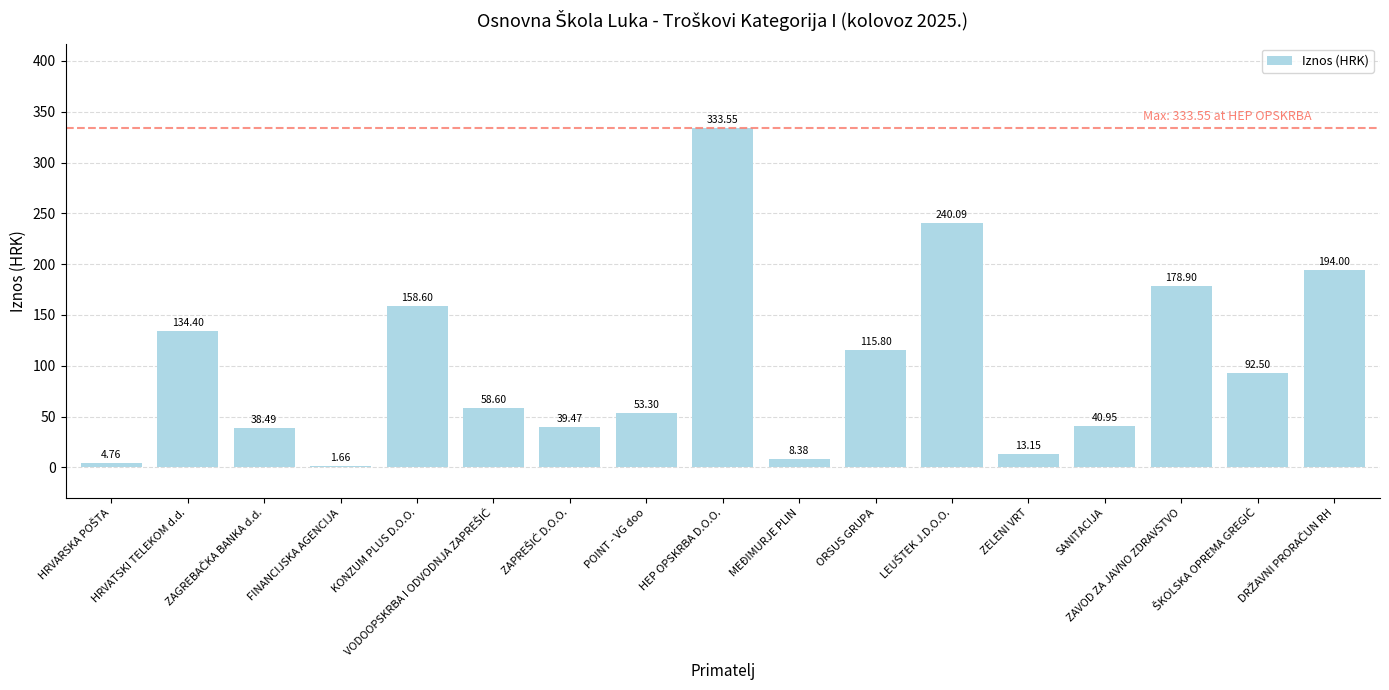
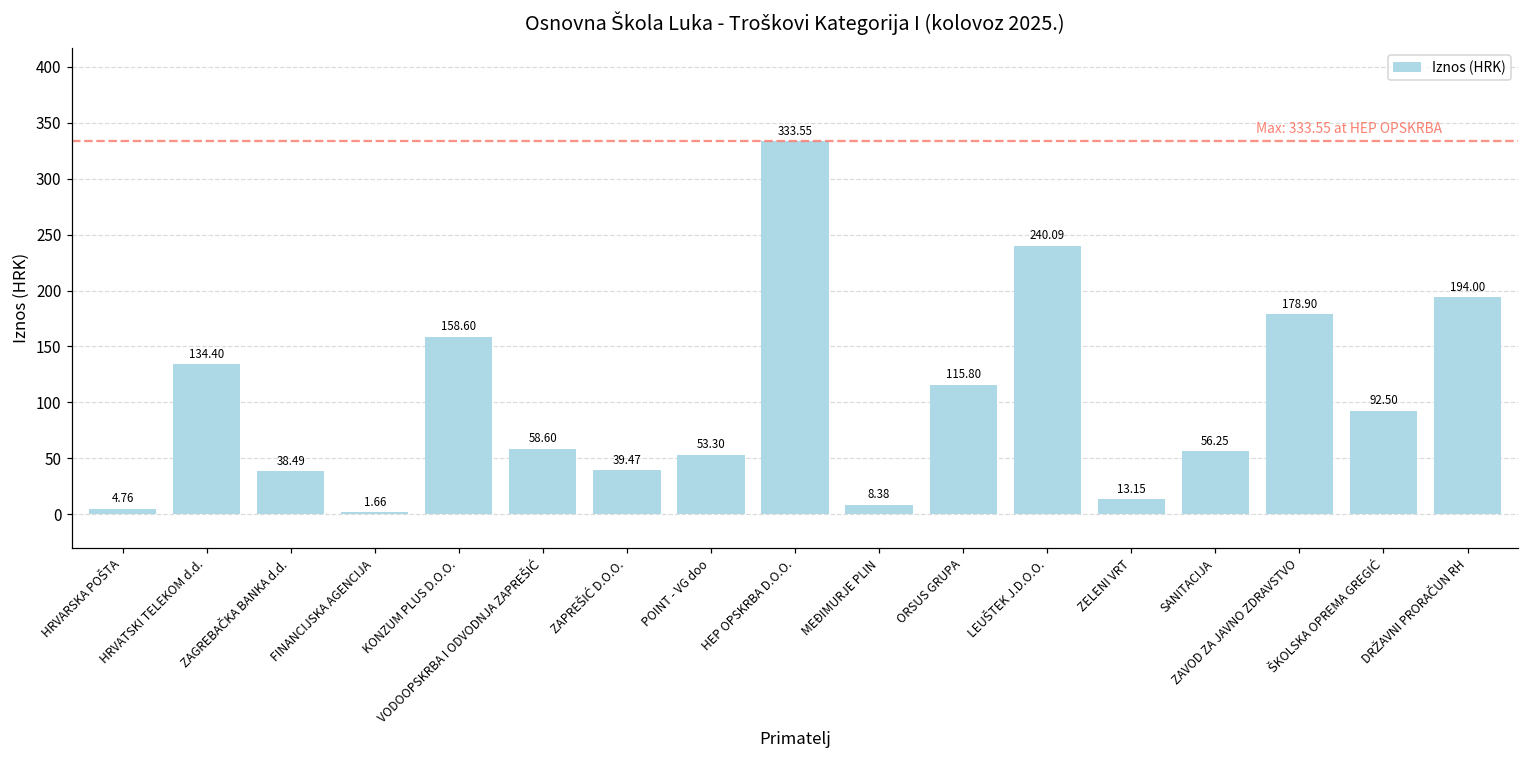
  {
    "HRVARSKA POŠTA": 4.76,
    "HRVATSKI TELEKOM d.d.": 134.40,
    "ZAGREBAČKA BANKA d.d.": 38.49,
    "FINANCIJSKA AGENCIJA": 1.66,
    "KONZUM PLUS D.O.O.": 158.60,
    "VODOOPSKRBA I ODVODNJA ZAPREŠIĆ": 58.60,
    "ZAPREŠIĆ D.O.O.": 39.47,
    "POINT - VG doo": 53.30,
    "HEP OPSKRBA D.O.O.": 333.55,
    "MEĐIMURJE PLIN": 8.38,
    "ORSUS GRUPA": 115.80,
    "LEUŠTEK J.D.O.O.": 240.09,
    "ZELENI VRT": 13.15,
-   "SANITACIJA": 40.95,
+   "SANITACIJA": 56.25,
    "ZAVOD ZA JAVNO ZDRAVSTVO": 178.90,
    "ŠKOLSKA OPREMA GREGIĆ": 92.50,
    "DRŽAVNI PRORAČUN RH": 194.00
  }
